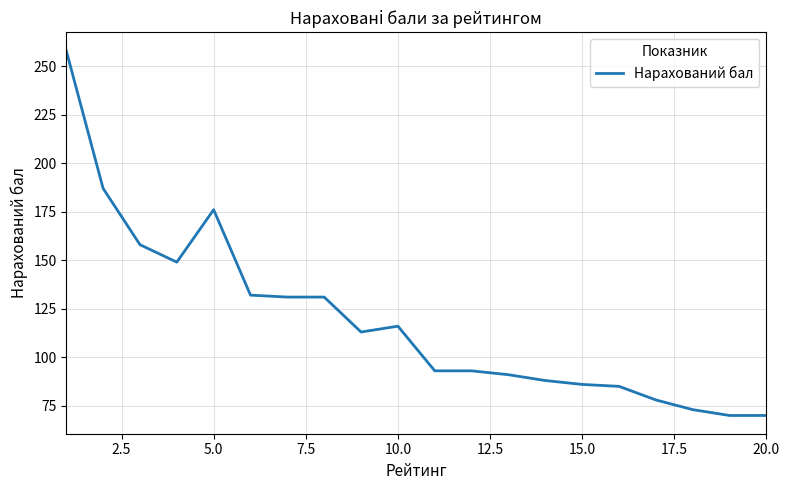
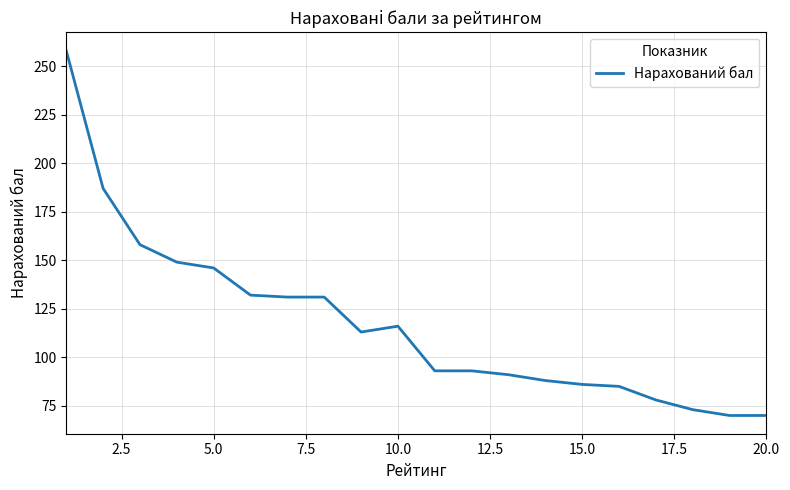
  {
-   "5.0": 176,
+   "5.0": 146,
    "10.0": 116,
    "15.0": 86,
    "20.0": 70
  }
